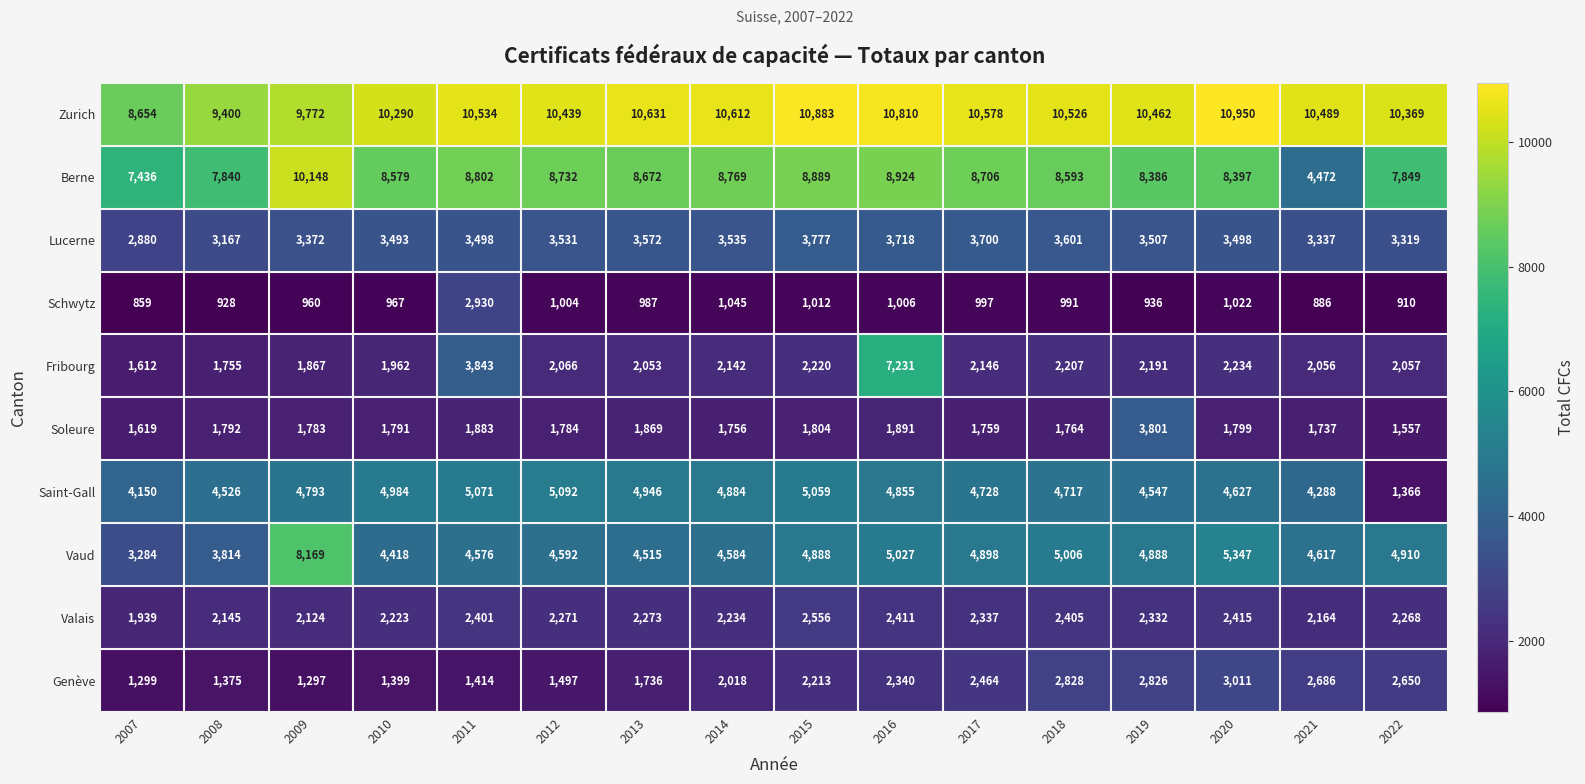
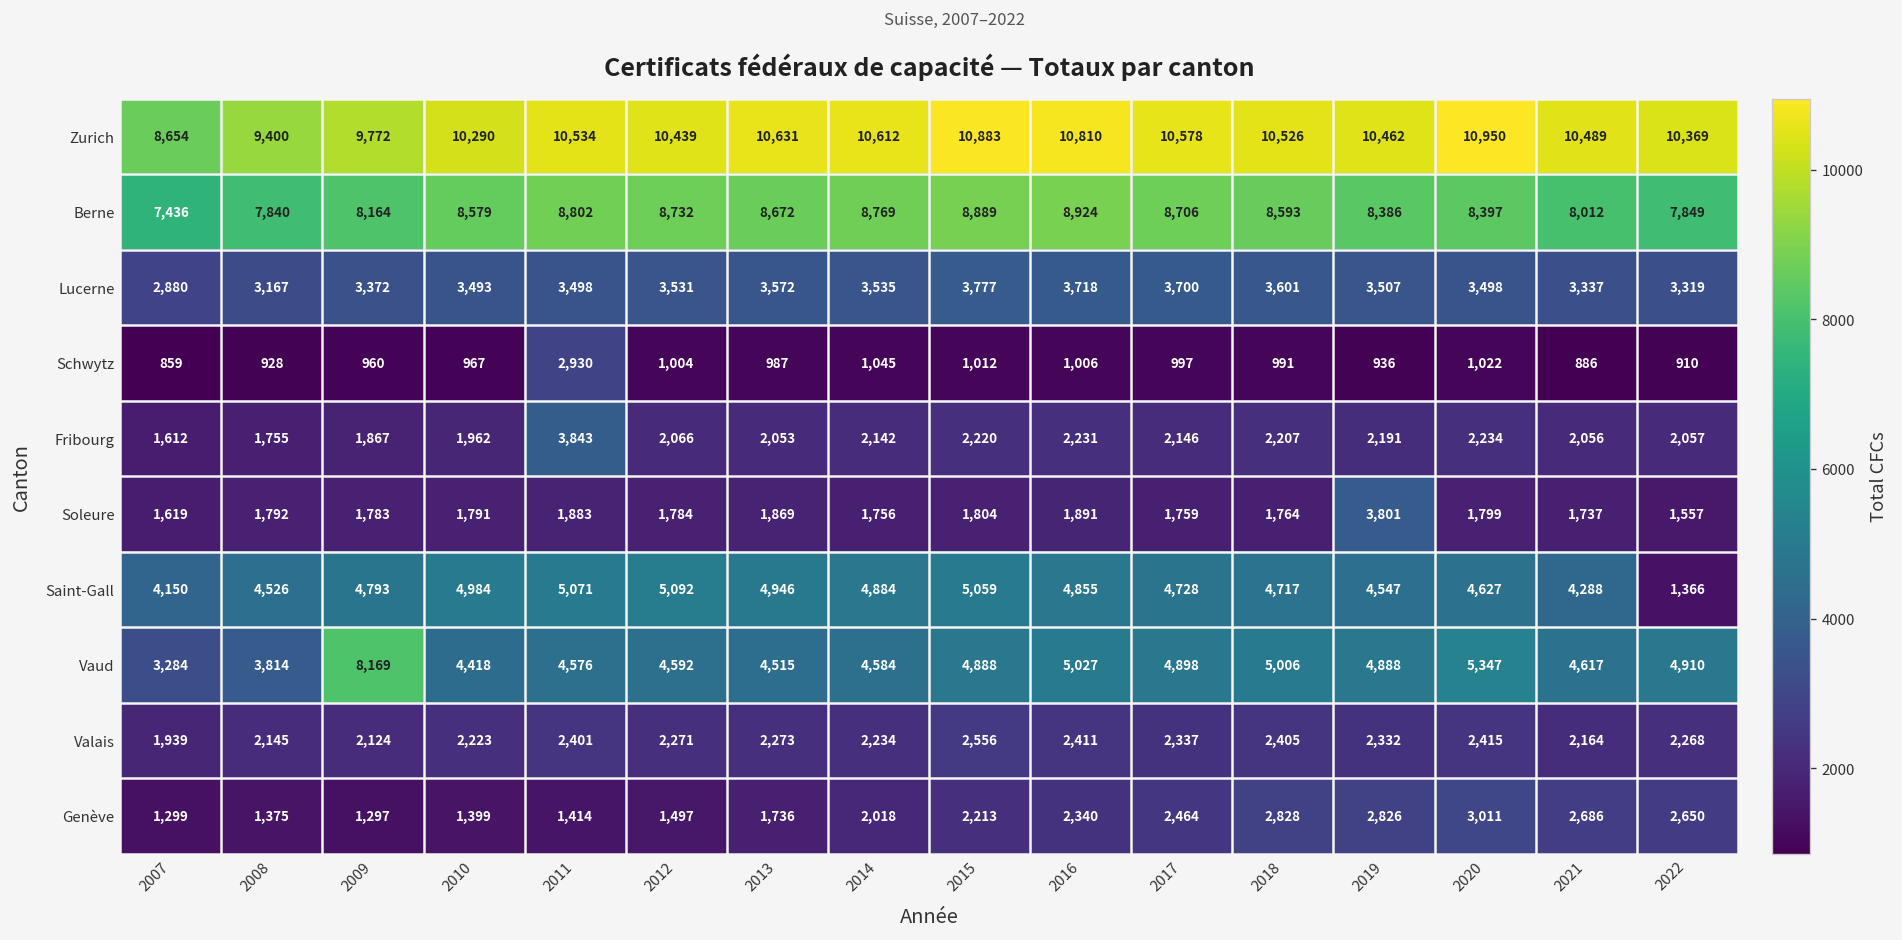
  {
    "Zurich": {
      "2007": "8,654",
      "2008": "9,400",
      "2009": "9,772",
      "2010": "10,290",
      "2011": "10,534",
      "2012": "10,439",
      "2013": "10,631",
      "2014": "10,612",
      "2015": "10,883",
      "2016": "10,810",
      "2017": "10,578",
      "2018": "10,526",
      "2019": "10,462",
      "2020": "10,950",
      "2021": "10,489",
      "2022": "10,369"
    },
    "Berne": {
      "2007": "7,436",
      "2008": "7,840",
-     "2009": "10,148",
+     "2009": "8,164",
      "2010": "8,579",
      "2011": "8,802",
      "2012": "8,732",
      "2013": "8,672",
      "2014": "8,769",
      "2015": "8,889",
      "2016": "8,924",
      "2017": "8,706",
      "2018": "8,593",
      "2019": "8,386",
      "2020": "8,397",
-     "2021": "4,472",
+     "2021": "8,012",
      "2022": "7,849"
    },
    "Lucerne": {
      "2007": "2,880",
      "2008": "3,167",
      "2009": "3,372",
      "2010": "3,493",
      "2011": "3,498",
      "2012": "3,531",
      "2013": "3,572",
      "2014": "3,535",
      "2015": "3,777",
      "2016": "3,718",
      "2017": "3,700",
      "2018": "3,601",
      "2019": "3,507",
      "2020": "3,498",
      "2021": "3,337",
      "2022": "3,319"
    },
    "Schwytz": {
      "2007": "859",
      "2008": "928",
      "2009": "960",
      "2010": "967",
      "2011": "2,930",
      "2012": "1,004",
      "2013": "987",
      "2014": "1,045",
      "2015": "1,012",
      "2016": "1,006",
      "2017": "997",
      "2018": "991",
      "2019": "936",
      "2020": "1,022",
      "2021": "886",
      "2022": "910"
    },
    "Fribourg": {
      "2007": "1,612",
      "2008": "1,755",
      "2009": "1,867",
      "2010": "1,962",
      "2011": "3,843",
      "2012": "2,066",
      "2013": "2,053",
      "2014": "2,142",
      "2015": "2,220",
-     "2016": "7,231",
+     "2016": "2,231",
      "2017": "2,146",
      "2018": "2,207",
      "2019": "2,191",
      "2020": "2,234",
      "2021": "2,056",
      "2022": "2,057"
    },
    "Soleure": {
      "2007": "1,619",
      "2008": "1,792",
      "2009": "1,783",
      "2010": "1,791",
      "2011": "1,883",
      "2012": "1,784",
      "2013": "1,869",
      "2014": "1,756",
      "2015": "1,804",
      "2016": "1,891",
      "2017": "1,759",
      "2018": "1,764",
      "2019": "3,801",
      "2020": "1,799",
      "2021": "1,737",
      "2022": "1,557"
    },
    "Saint-Gall": {
      "2007": "4,150",
      "2008": "4,526",
      "2009": "4,793",
      "2010": "4,984",
      "2011": "5,071",
      "2012": "5,092",
      "2013": "4,946",
      "2014": "4,884",
      "2015": "5,059",
      "2016": "4,855",
      "2017": "4,728",
      "2018": "4,717",
      "2019": "4,547",
      "2020": "4,627",
      "2021": "4,288",
      "2022": "1,366"
    },
    "Vaud": {
      "2007": "3,284",
      "2008": "3,814",
      "2009": "8,169",
      "2010": "4,418",
      "2011": "4,576",
      "2012": "4,592",
      "2013": "4,515",
      "2014": "4,584",
      "2015": "4,888",
      "2016": "5,027",
      "2017": "4,898",
      "2018": "5,006",
      "2019": "4,888",
      "2020": "5,347",
      "2021": "4,617",
      "2022": "4,910"
    },
    "Valais": {
      "2007": "1,939",
      "2008": "2,145",
      "2009": "2,124",
      "2010": "2,223",
      "2011": "2,401",
      "2012": "2,271",
      "2013": "2,273",
      "2014": "2,234",
      "2015": "2,556",
      "2016": "2,411",
      "2017": "2,337",
      "2018": "2,405",
      "2019": "2,332",
      "2020": "2,415",
      "2021": "2,164",
      "2022": "2,268"
    },
    "Genève": {
      "2007": "1,299",
      "2008": "1,375",
      "2009": "1,297",
      "2010": "1,399",
      "2011": "1,414",
      "2012": "1,497",
      "2013": "1,736",
      "2014": "2,018",
      "2015": "2,213",
      "2016": "2,340",
      "2017": "2,464",
      "2018": "2,828",
      "2019": "2,826",
      "2020": "3,011",
      "2021": "2,686",
      "2022": "2,650"
    }
  }
